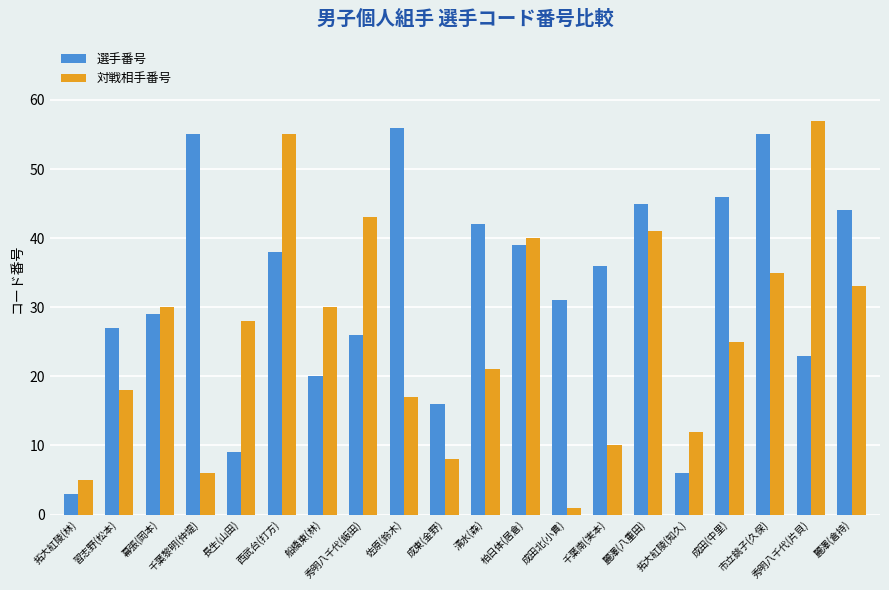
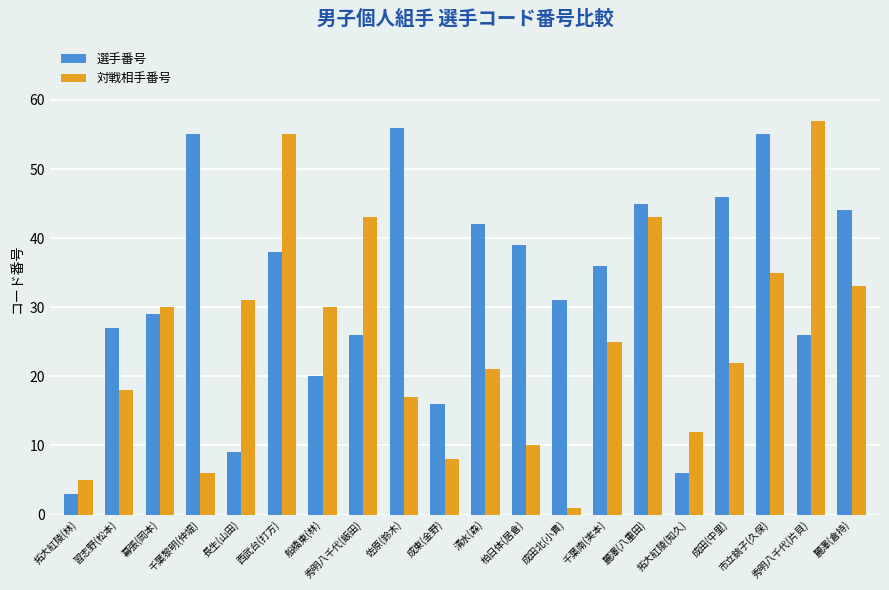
  {
    "選手番号": {
      "拓大紅陵(林)": 3,
      "習志野(松本)": 27,
      "幕張(岡本)": 29,
      "千葉黎明(仲堤)": 55,
      "長生(山田)": 9,
      "西武台(打方)": 38,
      "船橋東(林)": 20,
      "秀明八千代(飯田)": 26,
      "佐原(鈴木)": 56,
      "成東(金野)": 16,
      "清水(森)": 42,
      "柏日体(居倉)": 39,
      "成田北(小貫)": 31,
      "千葉南(実本)": 36,
      "麗澤(八重田)": 45,
      "拓大紅陵(知久)": 6,
      "成田(中里)": 46,
      "市立銚子(久保)": 55,
-     "秀明八千代(片貝)": 23,
+     "秀明八千代(片貝)": 26,
      "麗澤(倉持)": 44
    },
    "対戦相手番号": {
      "拓大紅陵(林)": 5,
      "習志野(松本)": 18,
      "幕張(岡本)": 30,
      "千葉黎明(仲堤)": 6,
-     "長生(山田)": 28,
+     "長生(山田)": 31,
      "西武台(打方)": 55,
      "船橋東(林)": 30,
      "秀明八千代(飯田)": 43,
      "佐原(鈴木)": 17,
      "成東(金野)": 8,
      "清水(森)": 21,
-     "柏日体(居倉)": 40,
+     "柏日体(居倉)": 10,
      "成田北(小貫)": 1,
-     "千葉南(実本)": 10,
-     "麗澤(八重田)": 41,
+     "千葉南(実本)": 25,
+     "麗澤(八重田)": 43,
      "拓大紅陵(知久)": 12,
-     "成田(中里)": 25,
+     "成田(中里)": 22,
      "市立銚子(久保)": 35,
      "秀明八千代(片貝)": 57,
      "麗澤(倉持)": 33
    }
  }
